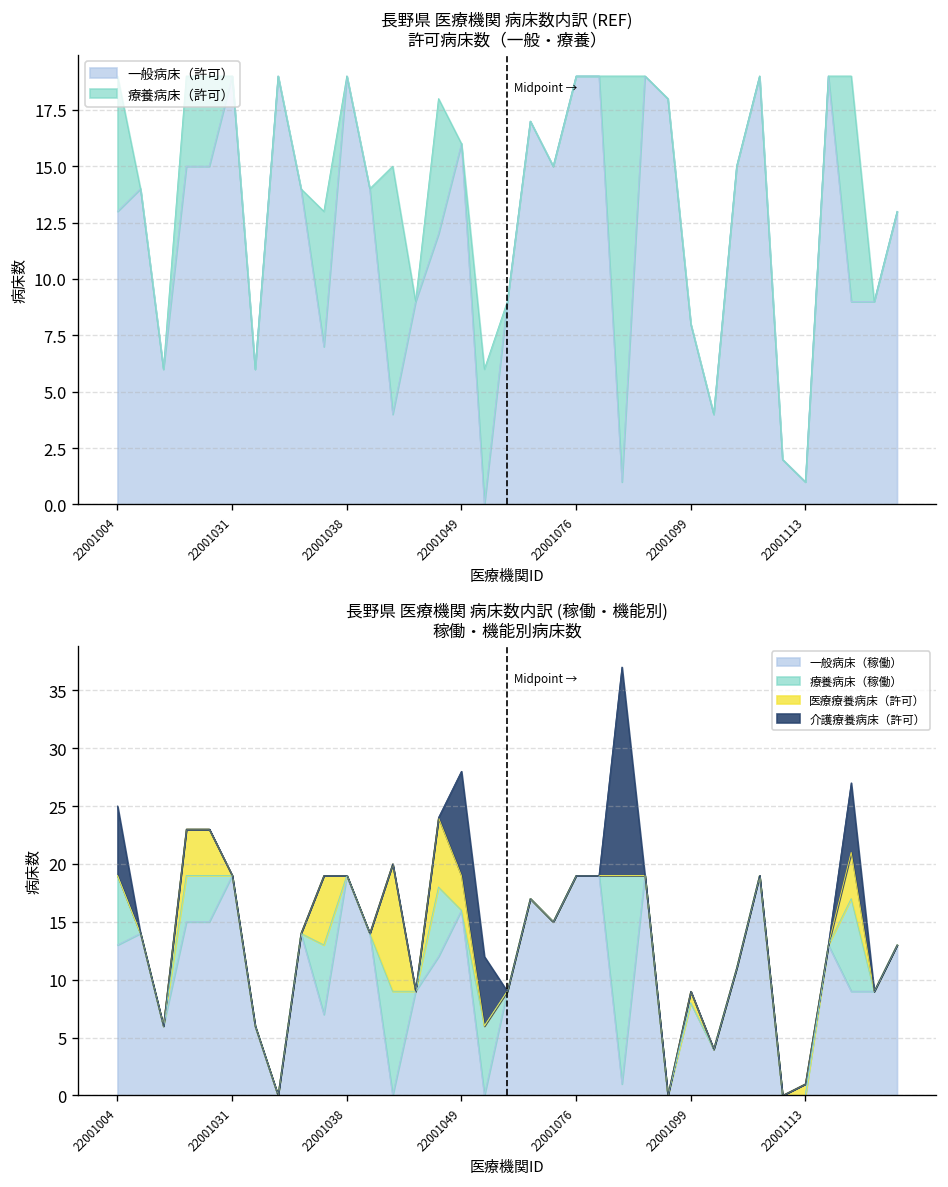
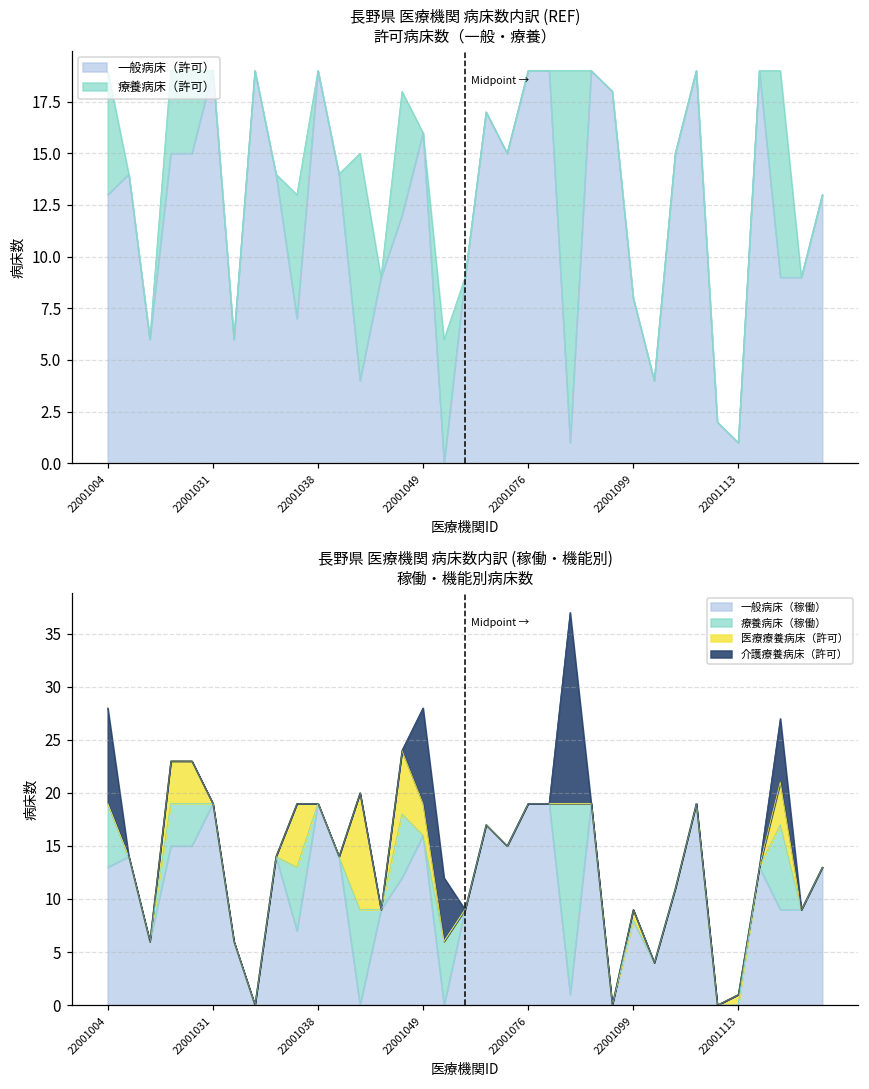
  {
    "長野県 医療機関 病床数内訳 (稼働・機能別) 稼働・機能別病床数": {
      "医療療養病床（許可）": {
        "22001049": 3
      },
      "介護療養病床（許可）": {
-       "22001004": 6,
+       "22001004": 9,
        "22001049": 9
      }
    }
  }
